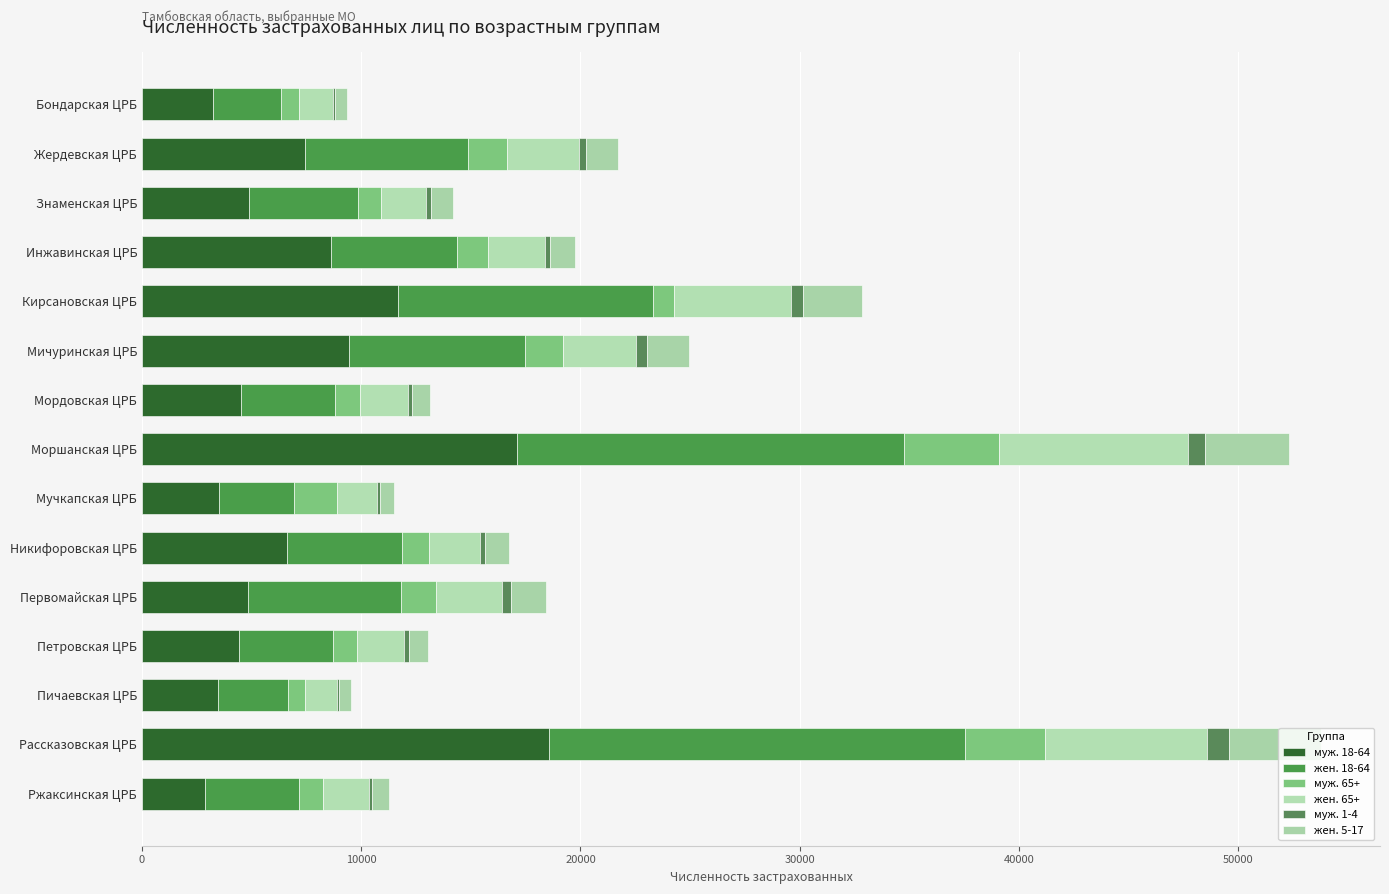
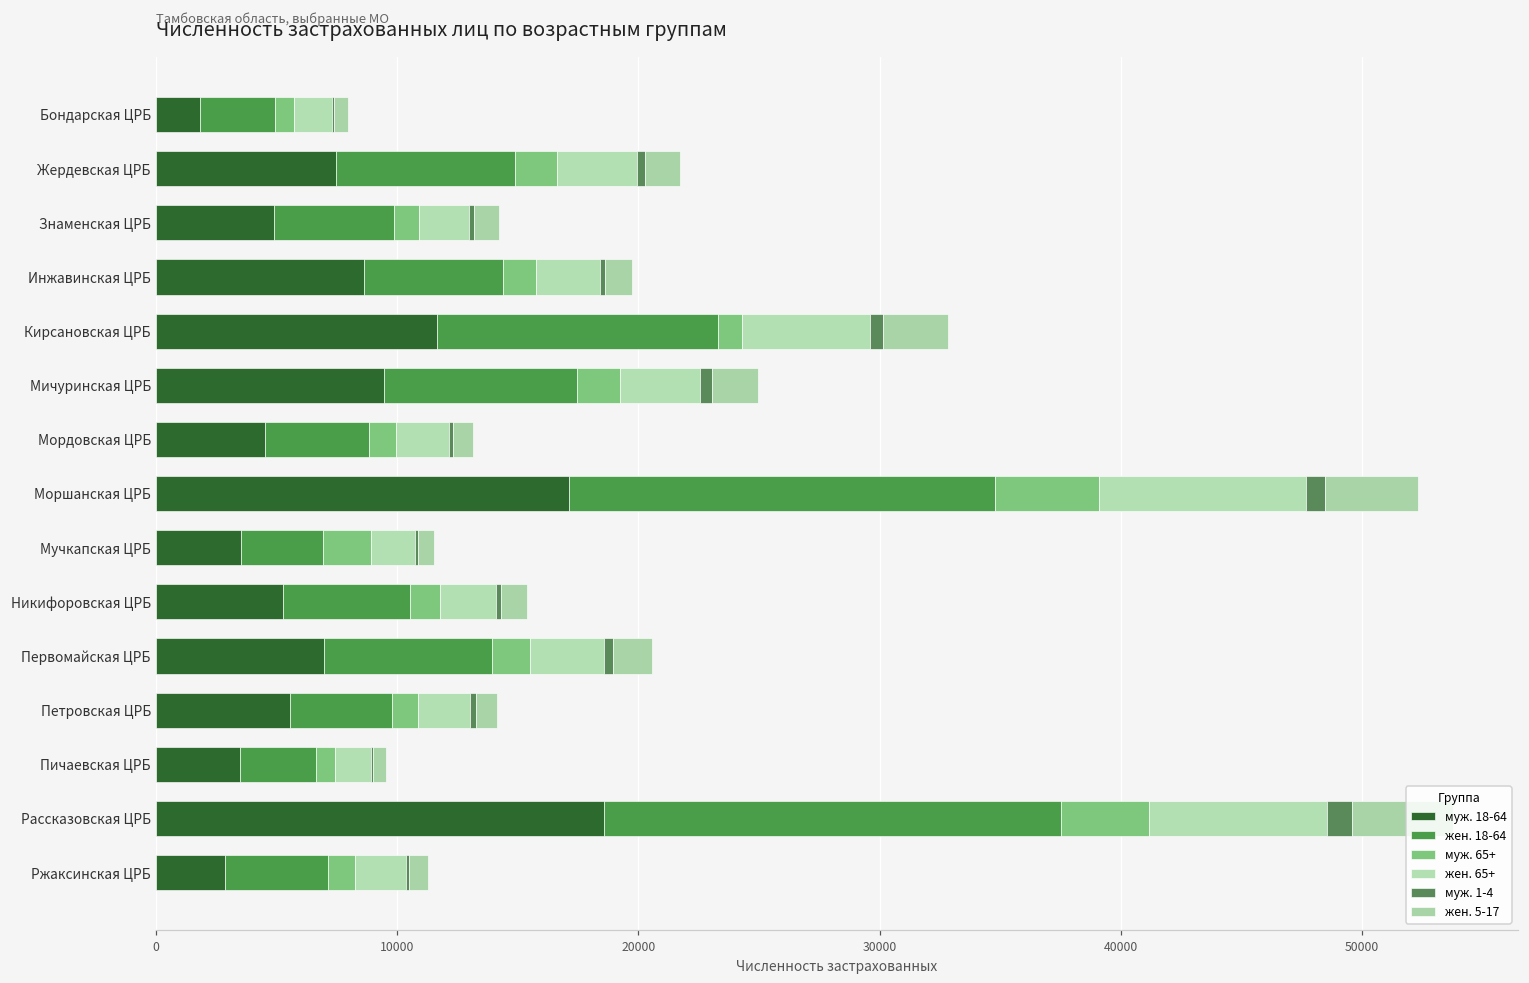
  {
    "муж. 18-64": {
-     "Бондарская ЦРБ": 3200,
+     "Бондарская ЦРБ": 1800,
      "Жердевская ЦРБ": 7500,
      "Знаменская ЦРБ": 4900,
      "Инжавинская ЦРБ": 8600,
      "Кирсановская ЦРБ": 11700,
      "Мичуринская ЦРБ": 9400,
      "Мордовская ЦРБ": 4500,
      "Моршанская ЦРБ": 17100,
      "Мучкапская ЦРБ": 3500,
-     "Никифоровская ЦРБ": 6600,
-     "Первомайская ЦРБ": 4900,
-     "Петровская ЦРБ": 4400,
+     "Никифоровская ЦРБ": 5300,
+     "Первомайская ЦРБ": 7000,
+     "Петровская ЦРБ": 5500,
      "Пичаевская ЦРБ": 3500,
      "Рассказовская ЦРБ": 18600,
      "Ржаксинская ЦРБ": 2900
    },
    "муж. 65+": {
      "Бондарская ЦРБ": 800,
      "Жердевская ЦРБ": 1800,
      "Знаменская ЦРБ": 1100,
      "Инжавинская ЦРБ": 1400,
      "Кирсановская ЦРБ": 1000,
      "Мичуринская ЦРБ": 1800,
      "Мордовская ЦРБ": 1100,
      "Моршанская ЦРБ": 4300,
      "Мучкапская ЦРБ": 2000,
      "Никифоровская ЦРБ": 1200,
      "Первомайская ЦРБ": 1600,
      "Петровская ЦРБ": 1100,
      "Пичаевская ЦРБ": 800,
      "Рассказовская ЦРБ": 3700,
      "Ржаксинская ЦРБ": 1100
    }
  }
